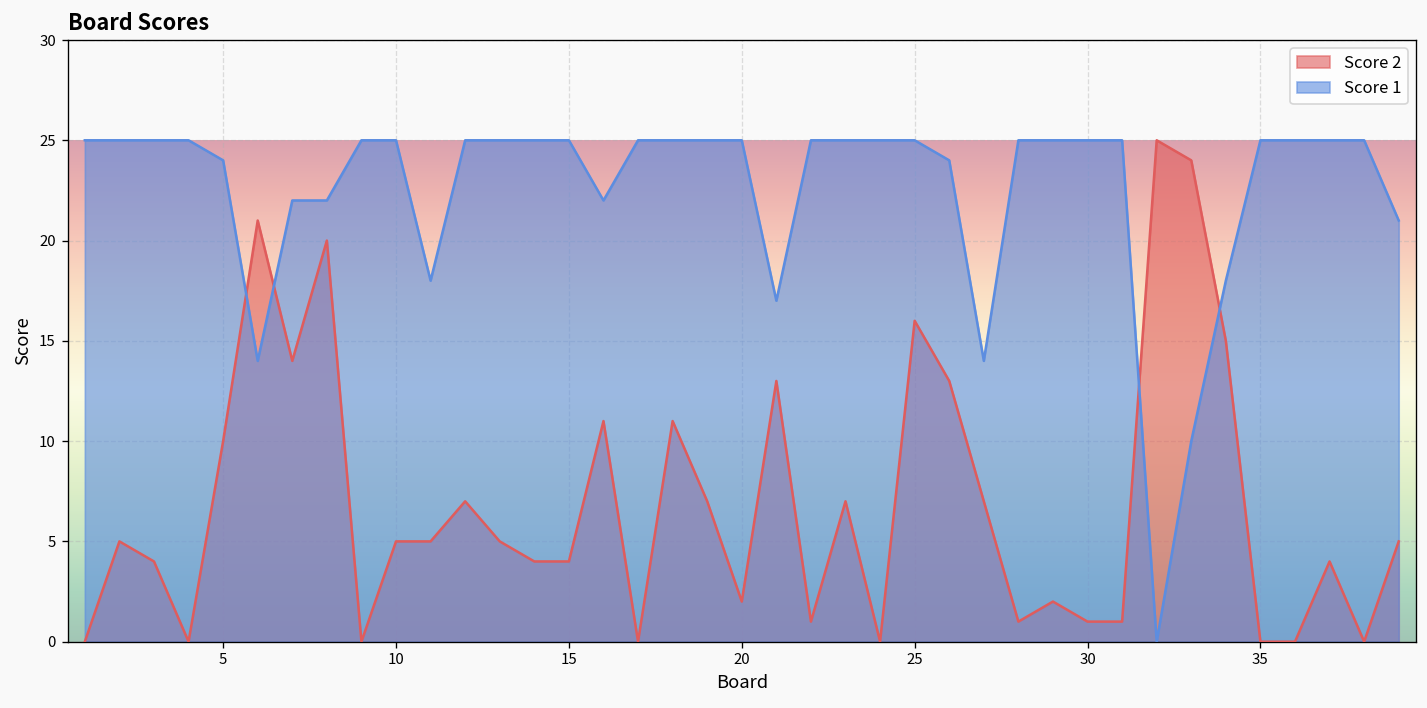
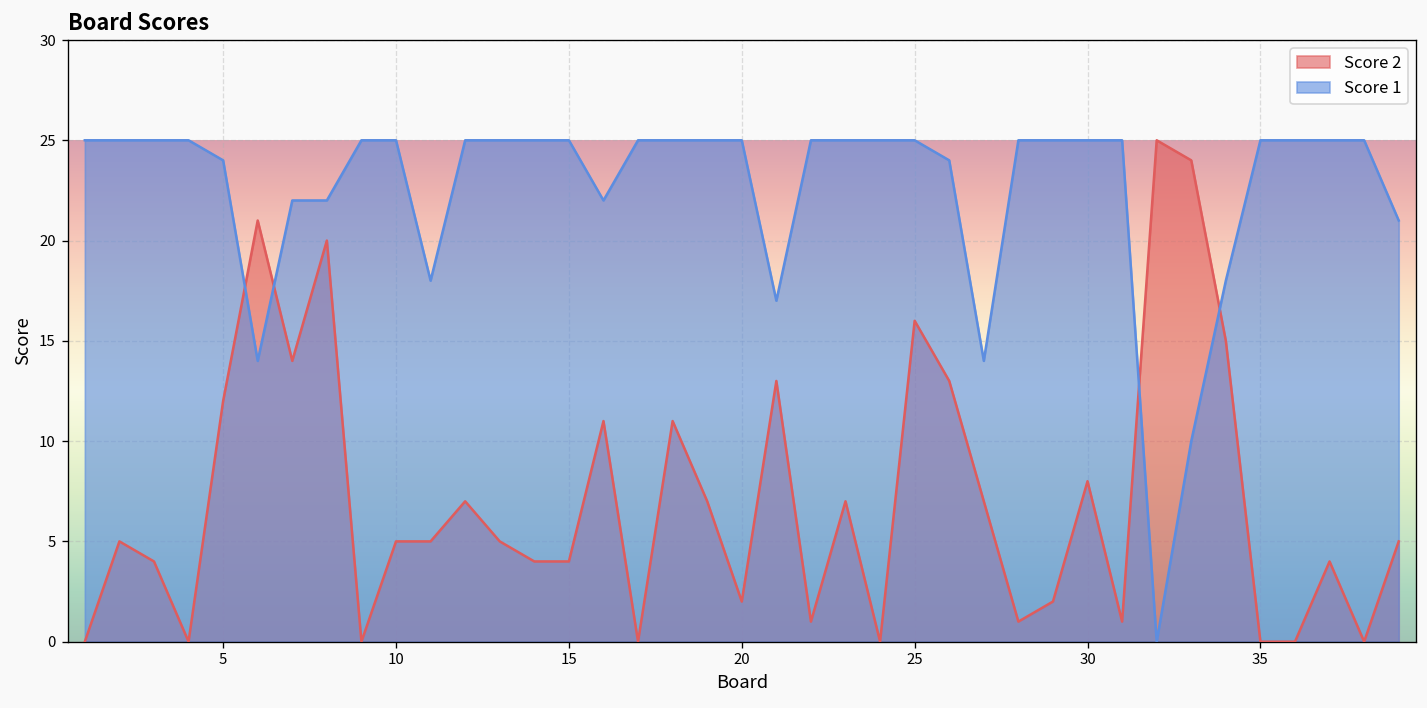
  {
    "Score 2": {
-     "5": 10,
+     "5": 12,
      "10": 5,
      "15": 4,
      "20": 2,
      "25": 16,
-     "30": 1,
+     "30": 8,
      "35": 0
    },
    "Score 1": {
      "5": 24,
      "10": 25,
      "15": 25,
      "20": 25,
      "25": 25,
      "30": 25,
      "35": 25
    }
  }
